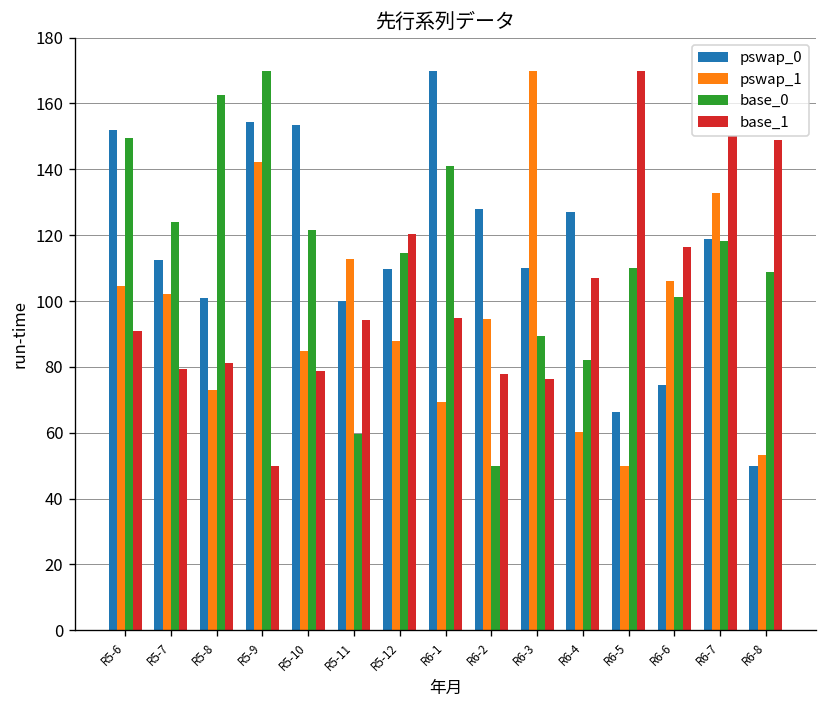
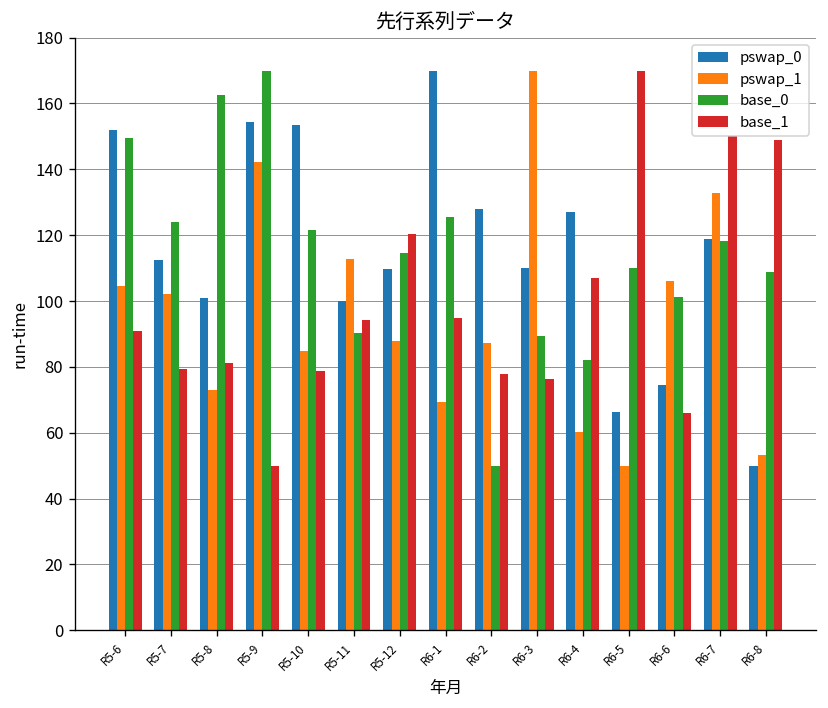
  {
    "pswap_0": {
      "R5-6": 152,
      "R5-7": 112,
      "R5-8": 101,
      "R5-9": 154,
      "R5-10": 154,
      "R5-11": 100,
      "R5-12": 110,
      "R6-1": 170,
      "R6-2": 128,
      "R6-3": 110,
      "R6-4": 127,
      "R6-5": 66,
      "R6-6": 74,
      "R6-7": 119,
      "R6-8": 50
    },
    "pswap_1": {
      "R5-6": 104,
      "R5-7": 102,
      "R5-8": 73,
      "R5-9": 142,
      "R5-10": 85,
      "R5-11": 113,
      "R5-12": 88,
      "R6-1": 69,
-     "R6-2": 95,
+     "R6-2": 87,
      "R6-3": 170,
      "R6-4": 60,
      "R6-5": 50,
      "R6-6": 106,
      "R6-7": 133,
      "R6-8": 53
    },
    "base_0": {
      "R5-6": 150,
      "R5-7": 124,
      "R5-8": 163,
      "R5-9": 170,
      "R5-10": 122,
-     "R5-11": 60,
+     "R5-11": 90,
      "R5-12": 115,
-     "R6-1": 141,
+     "R6-1": 125,
      "R6-2": 50,
      "R6-3": 90,
      "R6-4": 82,
      "R6-5": 110,
      "R6-6": 101,
      "R6-7": 118,
      "R6-8": 109
    },
    "base_1": {
      "R5-6": 91,
      "R5-7": 79,
      "R5-8": 81,
      "R5-9": 50,
      "R5-10": 79,
      "R5-11": 94,
      "R5-12": 120,
      "R6-1": 95,
      "R6-2": 78,
      "R6-3": 76,
      "R6-4": 107,
      "R6-5": 170,
-     "R6-6": 116
+     "R6-6": 66
    }
  }
